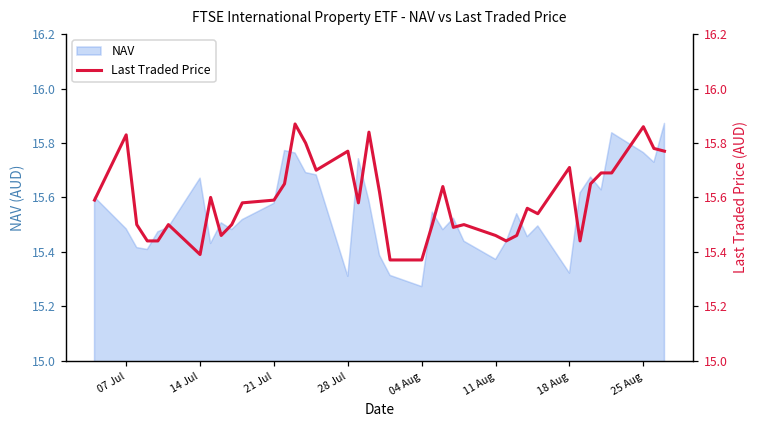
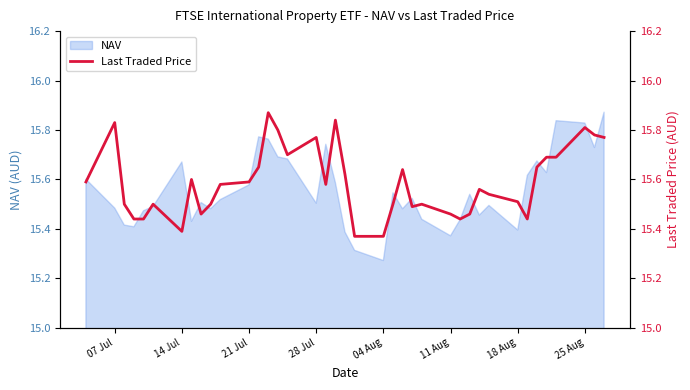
  {
    "NAV": {
      "07 Jul": 15.48,
      "14 Jul": 15.67,
      "21 Jul": 15.58,
-     "28 Jul": 15.31,
+     "28 Jul": 15.50,
      "04 Aug": 15.27,
      "11 Aug": 15.37,
-     "18 Aug": 15.32,
-     "25 Aug": 15.76
+     "18 Aug": 15.40,
+     "25 Aug": 15.83
    },
    "Last Traded Price": {
      "07 Jul": 15.83,
      "14 Jul": 15.39,
      "21 Jul": 15.59,
      "28 Jul": 15.77,
      "04 Aug": 15.37,
      "11 Aug": 15.46,
-     "18 Aug": 15.71,
-     "25 Aug": 15.86
+     "18 Aug": 15.51,
+     "25 Aug": 15.81
    }
  }
